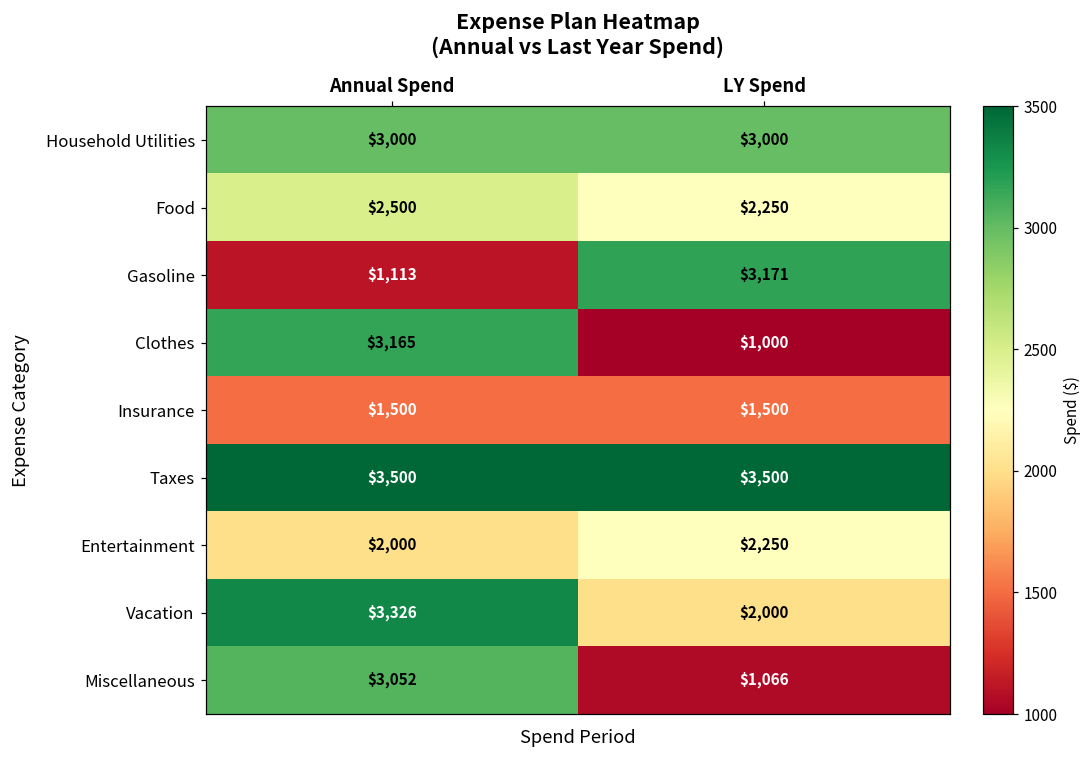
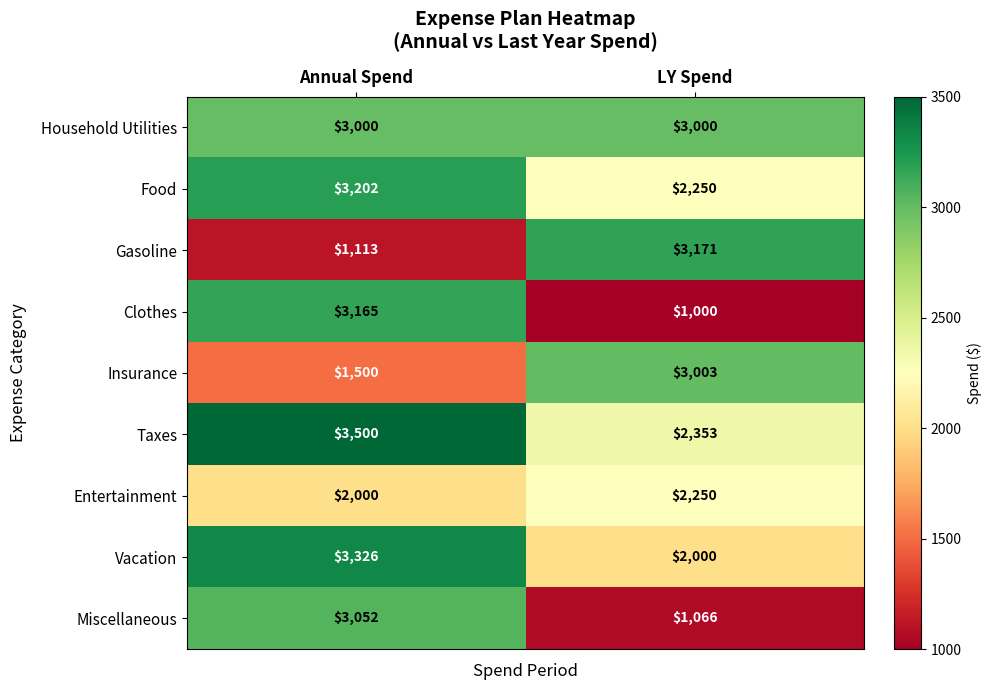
  {
    "Household Utilities": {
      "Annual Spend": "$3,000",
      "LY Spend": "$3,000"
    },
    "Food": {
-     "Annual Spend": "$2,500",
+     "Annual Spend": "$3,202",
      "LY Spend": "$2,250"
    },
    "Gasoline": {
      "Annual Spend": "$1,113",
      "LY Spend": "$3,171"
    },
    "Clothes": {
      "Annual Spend": "$3,165",
      "LY Spend": "$1,000"
    },
    "Insurance": {
      "Annual Spend": "$1,500",
-     "LY Spend": "$1,500"
+     "LY Spend": "$3,003"
    },
    "Taxes": {
      "Annual Spend": "$3,500",
-     "LY Spend": "$3,500"
+     "LY Spend": "$2,353"
    },
    "Entertainment": {
      "Annual Spend": "$2,000",
      "LY Spend": "$2,250"
    },
    "Vacation": {
      "Annual Spend": "$3,326",
      "LY Spend": "$2,000"
    },
    "Miscellaneous": {
      "Annual Spend": "$3,052",
      "LY Spend": "$1,066"
    }
  }
